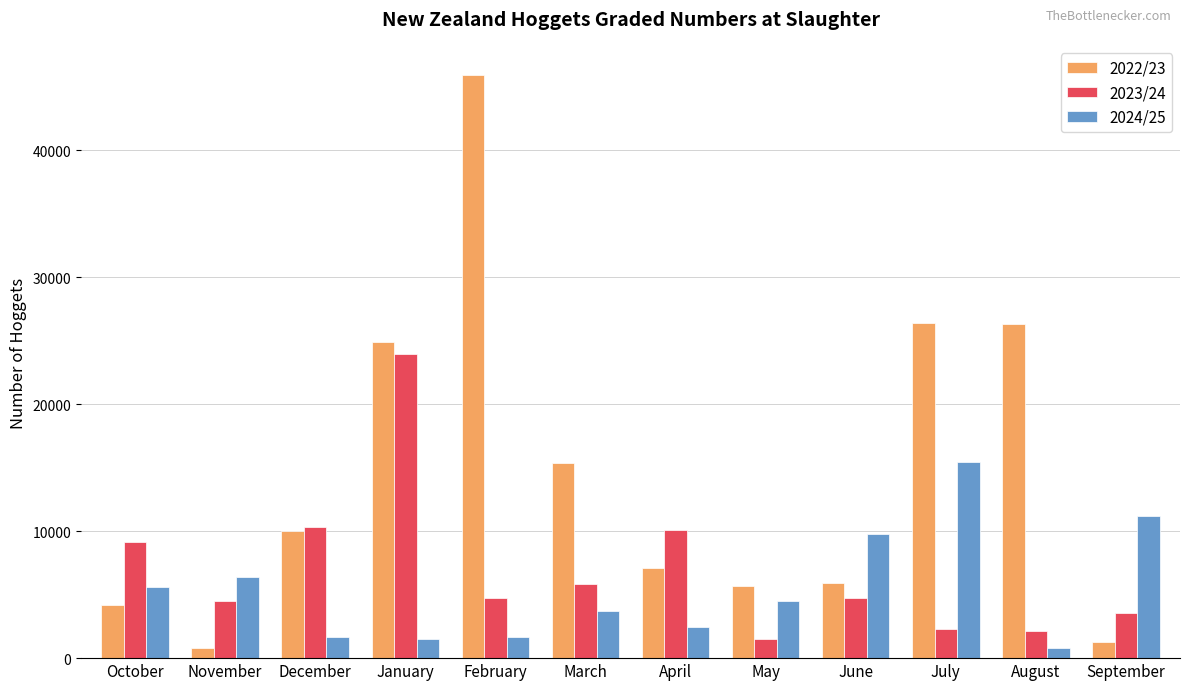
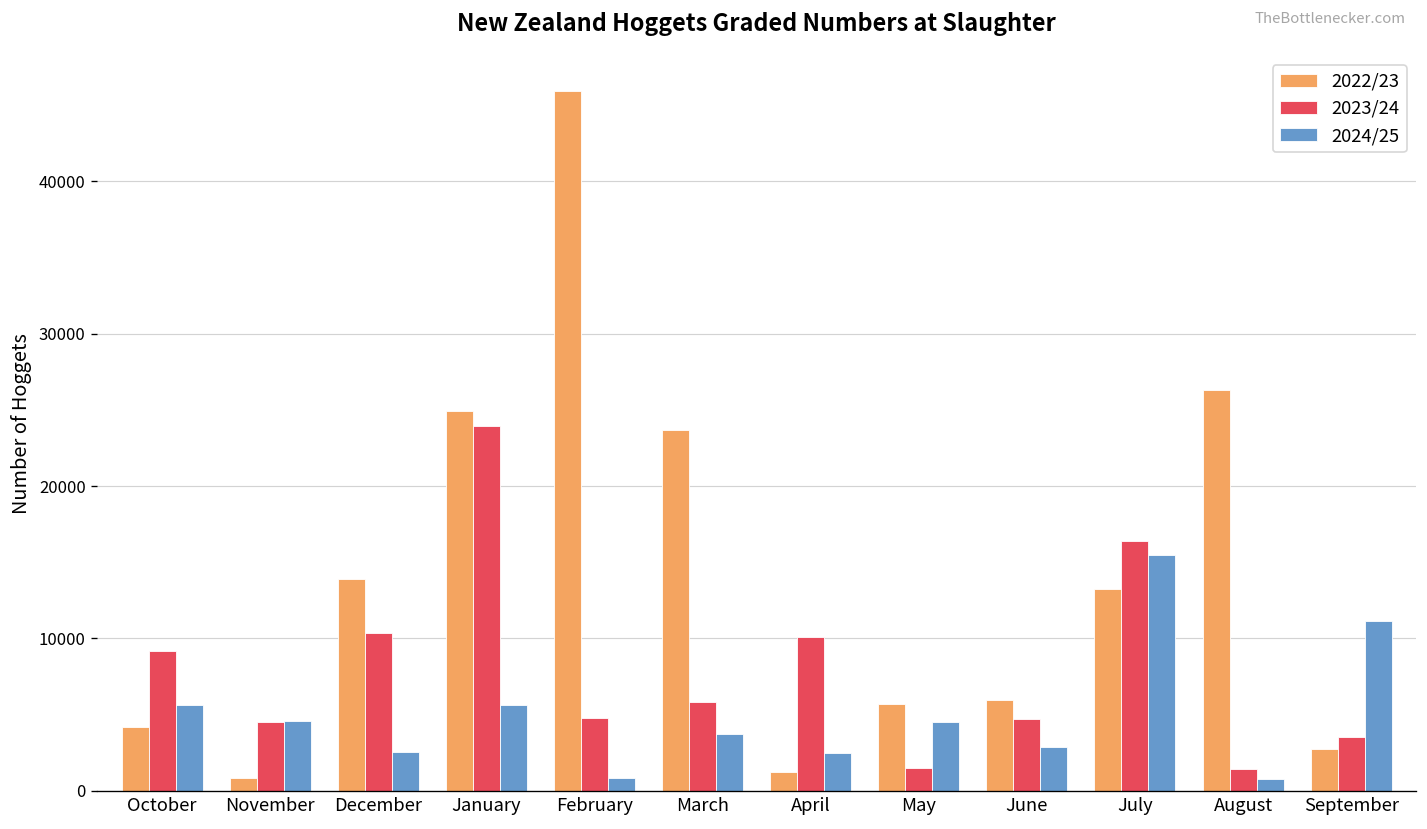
  {
    "2022/23": {
      "October": 4200,
      "November": 800,
-     "December": 10000,
+     "December": 13900,
      "January": 24900,
      "February": 45900,
-     "March": 15400,
-     "April": 7100,
+     "March": 23700,
+     "April": 1200,
      "May": 5700,
      "June": 6000,
-     "July": 26400,
+     "July": 13200,
      "August": 26300,
-     "September": 1300
+     "September": 2800
    },
    "2023/24": {
      "October": 9200,
      "November": 4500,
      "December": 10300,
      "January": 23900,
      "February": 4800,
      "March": 5800,
      "April": 10100,
      "May": 1500,
      "June": 4700,
-     "July": 2300,
-     "August": 2100,
+     "July": 16400,
+     "August": 1400,
      "September": 3500
    },
    "2024/25": {
      "October": 5600,
-     "November": 6400,
-     "December": 1700,
-     "January": 1500,
-     "February": 1700,
+     "November": 4600,
+     "December": 2500,
+     "January": 5600,
+     "February": 800,
      "March": 3700,
      "April": 2500,
      "May": 4500,
-     "June": 9800,
+     "June": 2900,
      "July": 15500,
      "August": 800,
      "September": 11200
    }
  }
